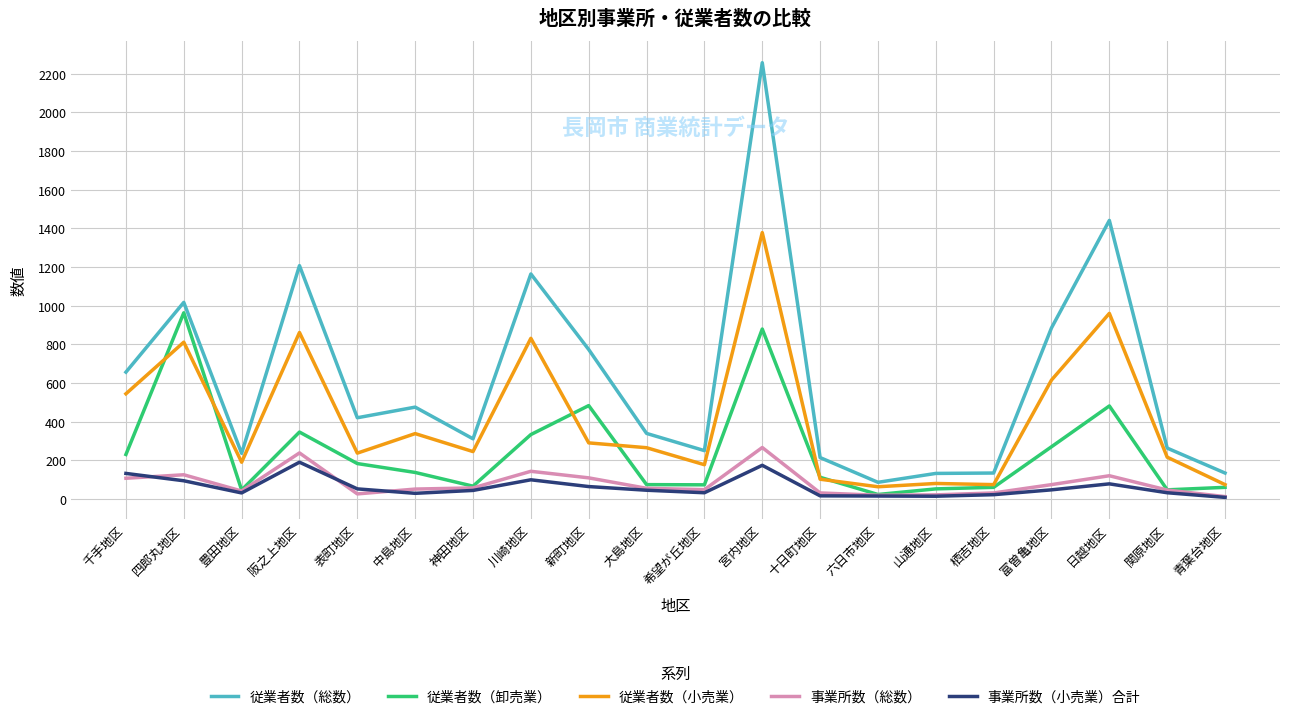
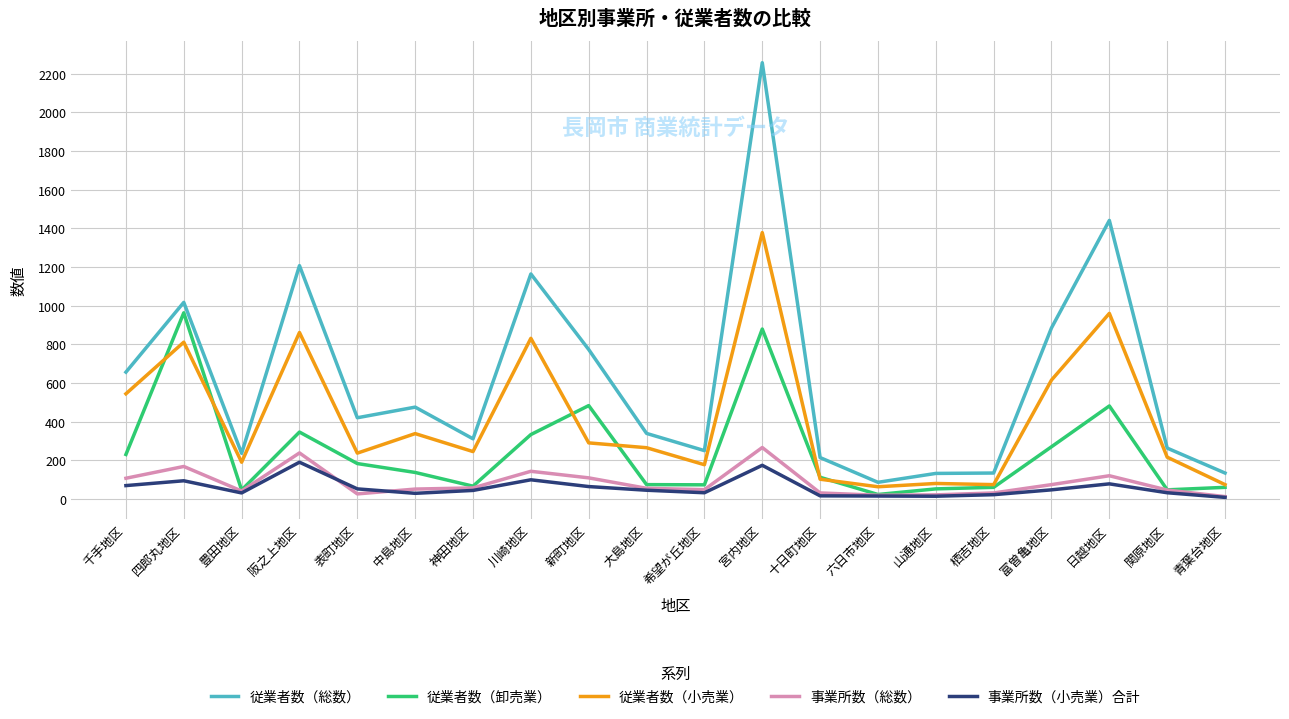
  {
    "従業者数（総数）": {
      "千手地区": 660,
      "四郎丸地区": 1020,
      "豊田地区": 240,
      "阪之上地区": 1210,
      "表町地区": 420,
      "中島地区": 480,
      "神田地区": 310,
      "川崎地区": 1160,
      "新町地区": 770,
      "大島地区": 340,
      "希望が丘地区": 250,
      "宮内地区": 2260,
      "十日町地区": 210,
      "六日市地区": 90,
      "山通地区": 130,
      "栖吉地区": 130,
      "富曽亀地区": 890,
      "日越地区": 1440,
      "関原地区": 260,
      "青葉台地区": 130
    },
    "従業者数（卸売業）": {
      "千手地区": 230,
      "四郎丸地区": 960,
      "阪之上地区": 350,
      "表町地区": 180,
      "中島地区": 140,
      "川崎地区": 330,
      "新町地区": 480,
      "大島地区": 70,
      "希望が丘地区": 70,
      "宮内地区": 880,
      "山通地区": 50,
      "栖吉地区": 60,
      "富曽亀地区": 270,
      "日越地区": 480,
      "青葉台地区": 60
    },
    "従業者数（小売業）": {
      "千手地区": 540,
      "四郎丸地区": 810,
      "豊田地区": 190,
      "阪之上地区": 860,
      "表町地区": 240,
      "中島地区": 340,
      "神田地区": 250,
      "川崎地区": 830,
      "新町地区": 290,
      "大島地区": 270,
      "希望が丘地区": 180,
      "宮内地区": 1380,
      "六日市地区": 60,
      "山通地区": 80,
      "栖吉地区": 70,
      "富曽亀地区": 620,
      "日越地区": 960,
      "関原地区": 220,
      "青葉台地区": 70
    },
    "事業所数（総数）": {
      "千手地区": 110,
-     "四郎丸地区": 130,
+     "四郎丸地区": 170,
      "阪之上地区": 240,
      "表町地区": 30,
      "中島地区": 50,
      "川崎地区": 140,
      "新町地区": 110,
      "希望が丘地区": 50,
      "宮内地区": 270,
      "十日町地区": 30,
      "富曽亀地区": 70,
      "日越地区": 120
    },
    "事業所数（小売業）合計": {
-     "千手地区": 130,
+     "千手地区": 70,
      "四郎丸地区": 90,
      "阪之上地区": 190,
      "表町地区": 50,
      "中島地区": 30,
      "川崎地区": 100,
      "新町地区": 60,
      "希望が丘地区": 30,
      "宮内地区": 170,
      "十日町地区": 20,
      "富曽亀地区": 50,
      "日越地区": 80,
      "関原地区": 30
    }
  }
